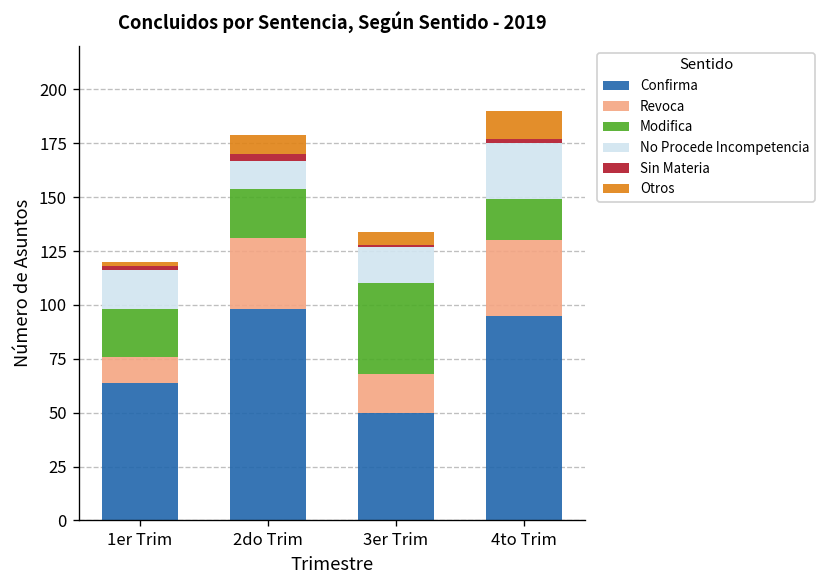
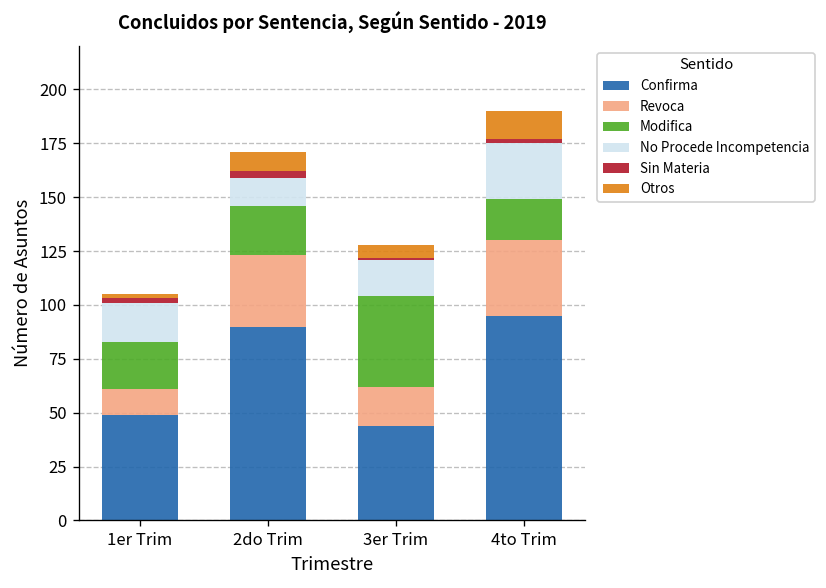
  {
    "Confirma": {
-     "1er Trim": 64,
-     "2do Trim": 98,
-     "3er Trim": 50,
+     "1er Trim": 49,
+     "2do Trim": 90,
+     "3er Trim": 44,
      "4to Trim": 95
    },
    "Revoca": {
      "1er Trim": 12,
      "2do Trim": 33,
      "3er Trim": 18,
      "4to Trim": 35
    },
    "Modifica": {
      "1er Trim": 22,
      "2do Trim": 23,
      "3er Trim": 42,
      "4to Trim": 19
    },
    "No Procede Incompetencia": {
      "1er Trim": 18,
      "2do Trim": 13,
      "3er Trim": 17,
      "4to Trim": 26
    },
    "Sin Materia": {
      "1er Trim": 2,
      "2do Trim": 3,
      "4to Trim": 2
    },
    "Otros": {
      "1er Trim": 2,
      "2do Trim": 9,
      "3er Trim": 6,
      "4to Trim": 13
    }
  }
